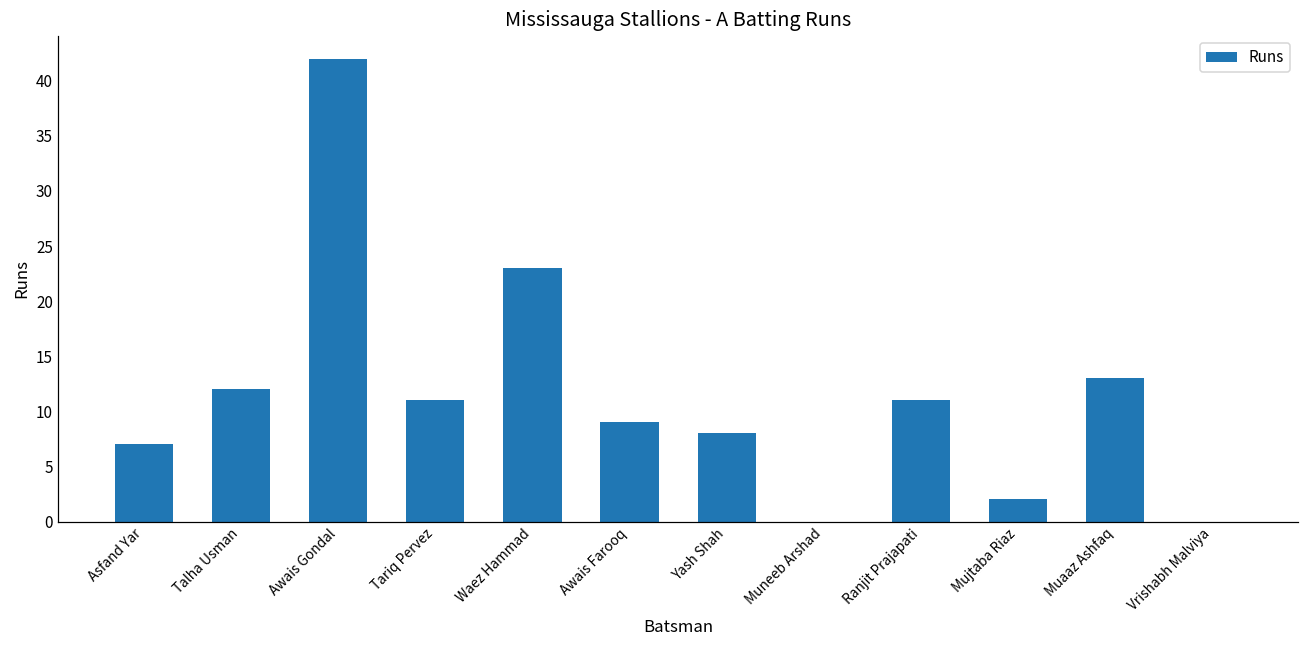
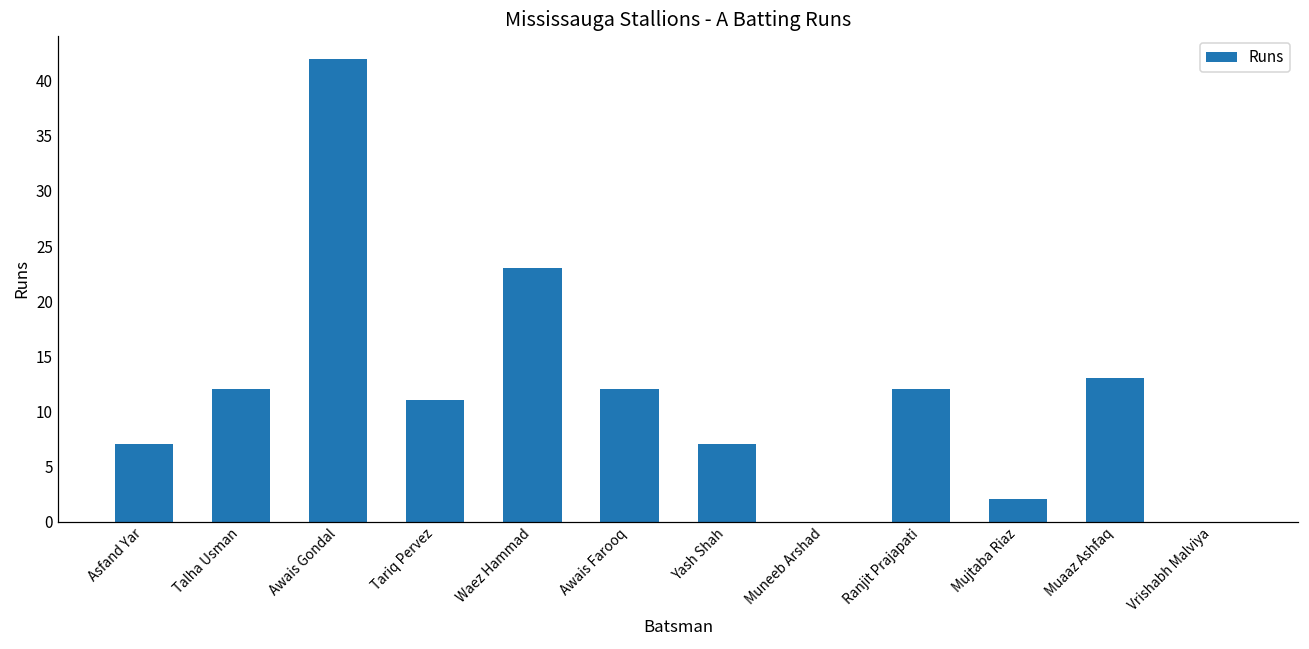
  {
    "Asfand Yar": 7,
    "Talha Usman": 12,
    "Awais Gondal": 42,
    "Tariq Pervez": 11,
    "Waez Hammad": 23,
-   "Awais Farooq": 9,
-   "Yash Shah": 8,
+   "Awais Farooq": 12,
+   "Yash Shah": 7,
    "Muneeb Arshad": 0,
-   "Ranjit Prajapati": 11,
+   "Ranjit Prajapati": 12,
    "Mujtaba Riaz": 2,
    "Muaaz Ashfaq": 13,
    "Vrishabh Malviya": 0
  }
